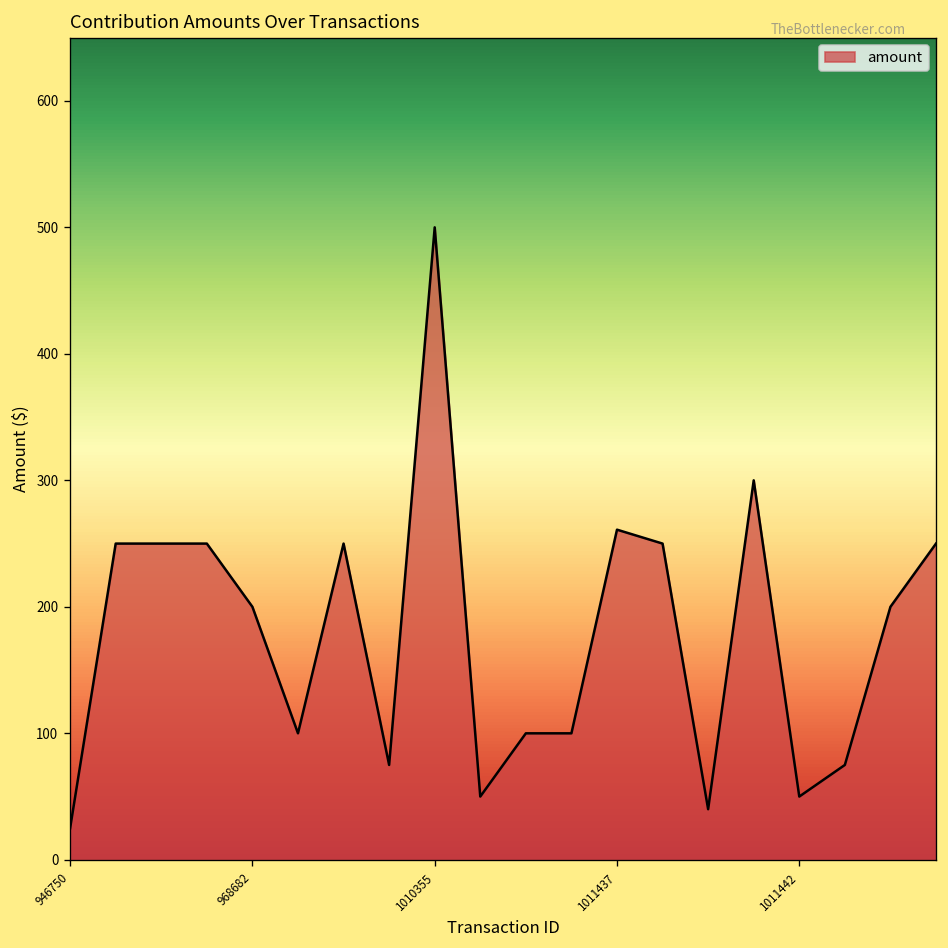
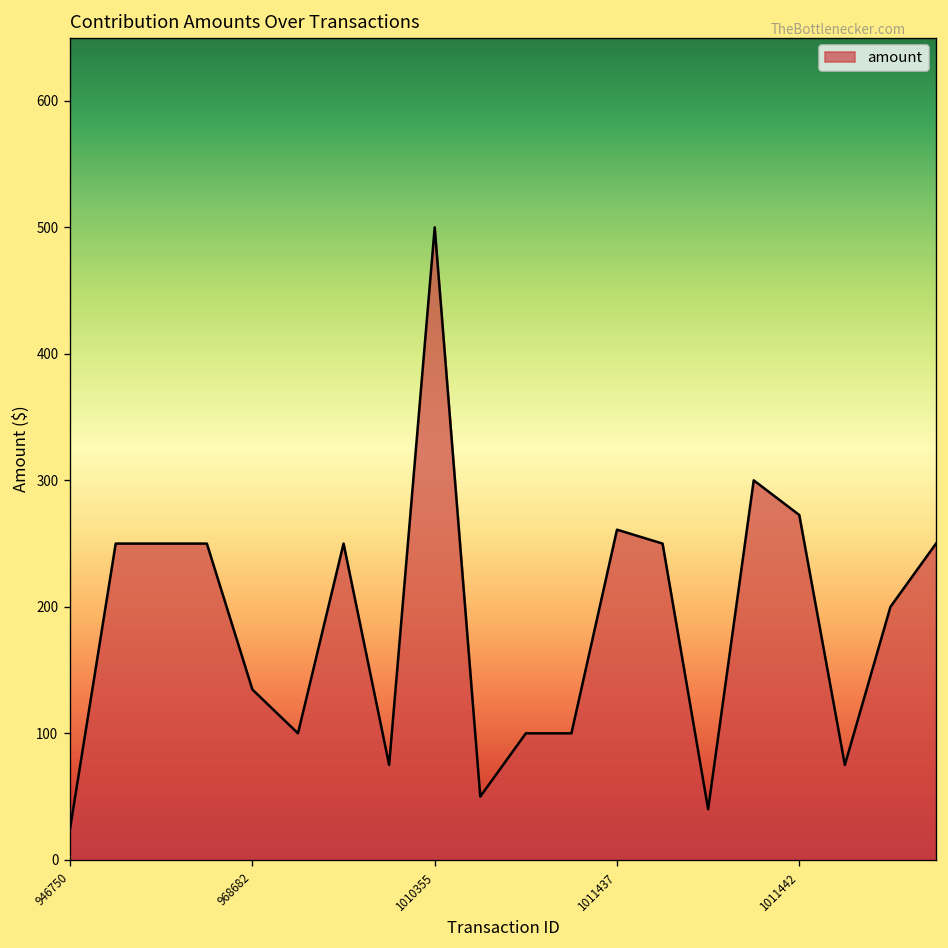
  {
    "946750": 25,
-   "968682": 200,
+   "968682": 135,
    "1010355": 500,
    "1011437": 261,
-   "1011442": 50
+   "1011442": 273
  }
